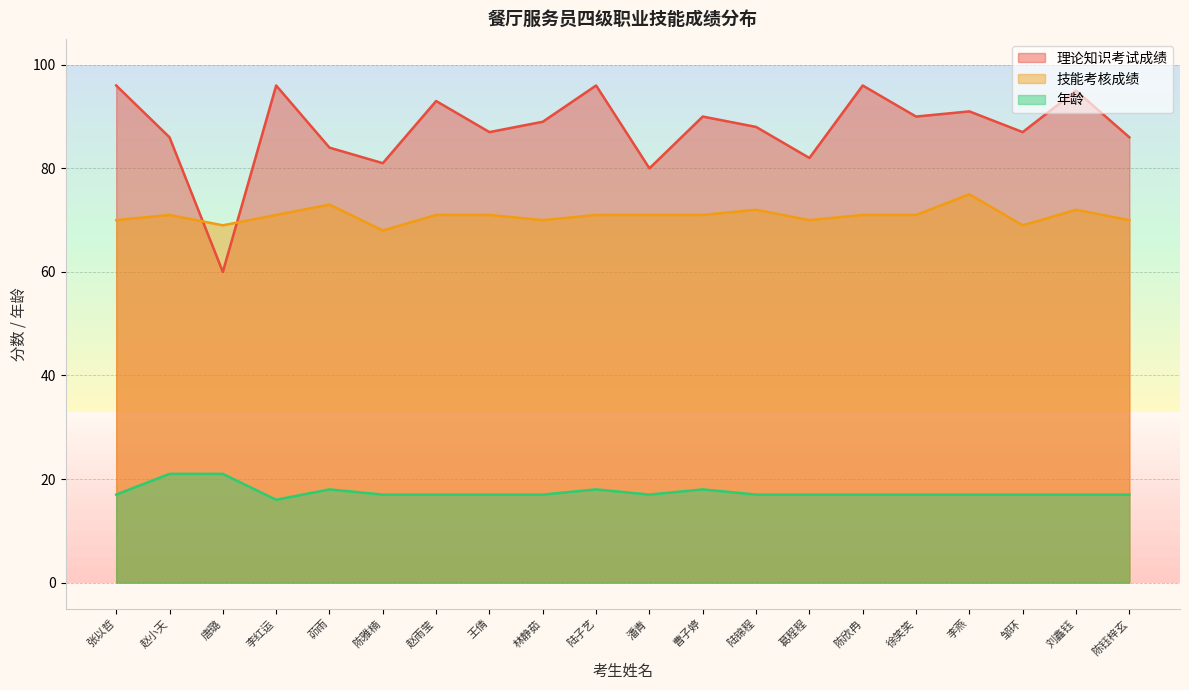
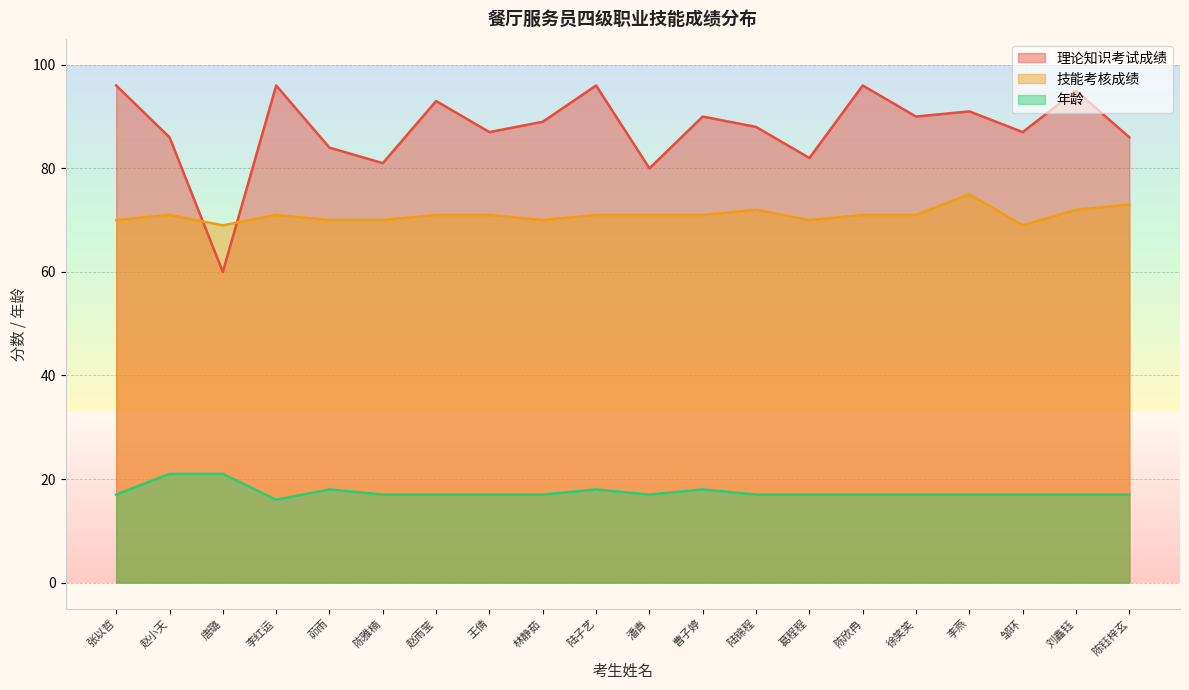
  {
    "理论知识考试成绩": {
      "张以哲": 96,
      "赵小天": 86,
      "唐璐": 60,
      "李红运": 96,
      "茆雨": 84,
      "陈雅楠": 81,
      "赵雨莹": 93,
      "王倩": 87,
      "林静茹": 89,
      "陆子艺": 96,
      "潘青": 80,
      "曹子婷": 90,
      "陆锦程": 88,
      "葛程程": 82,
      "陈欣冉": 96,
      "徐笑笑": 90,
      "李燕": 91,
      "邹环": 87,
      "陈钰梓玄": 86
    },
    "技能考核成绩": {
      "张以哲": 70,
      "赵小天": 71,
      "唐璐": 69,
      "李红运": 71,
-     "茆雨": 73,
-     "陈雅楠": 68,
+     "茆雨": 70,
+     "陈雅楠": 70,
      "赵雨莹": 71,
      "王倩": 71,
      "林静茹": 70,
      "陆子艺": 71,
      "潘青": 71,
      "曹子婷": 71,
      "陆锦程": 72,
      "葛程程": 70,
      "陈欣冉": 71,
      "徐笑笑": 71,
      "李燕": 75,
      "邹环": 69,
      "刘鑫钰": 72,
-     "陈钰梓玄": 70
+     "陈钰梓玄": 73
    },
    "年龄": {
      "张以哲": 17,
      "赵小天": 21,
      "唐璐": 21,
      "李红运": 16,
      "茆雨": 18,
      "陈雅楠": 17,
      "赵雨莹": 17,
      "王倩": 17,
      "林静茹": 17,
      "陆子艺": 18,
      "潘青": 17,
      "曹子婷": 18,
      "陆锦程": 17,
      "葛程程": 17,
      "陈欣冉": 17,
      "徐笑笑": 17,
      "李燕": 17,
      "邹环": 17,
      "刘鑫钰": 17,
      "陈钰梓玄": 17
    }
  }
